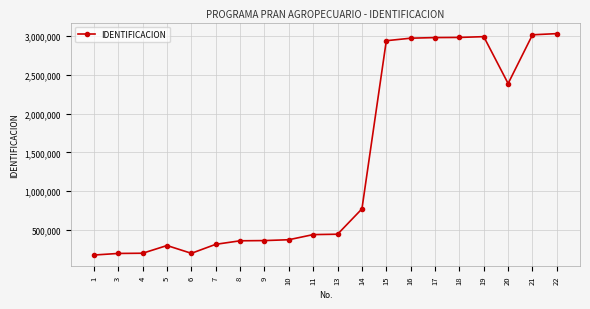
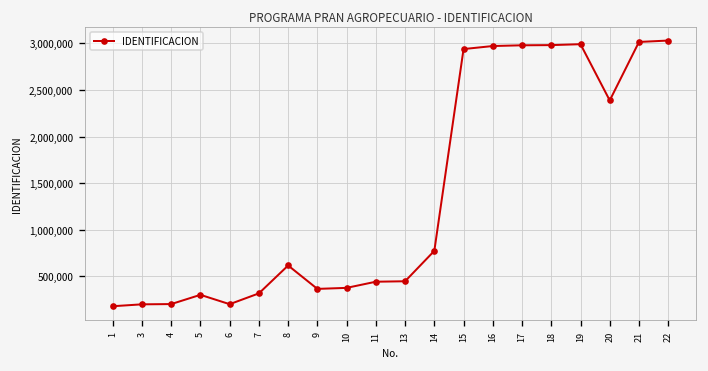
  {
    "1": "200,000",
    "3": "200,000",
    "4": "200,000",
    "5": "300,000",
    "6": "200,000",
    "7": "300,000",
-   "8": "400,000",
+   "8": "600,000",
    "9": "400,000",
    "10": "400,000",
    "11": "400,000",
    "13": "400,000",
    "14": "800,000",
    "15": "2,900,000",
    "16": "3,000,000",
    "17": "3,000,000",
    "18": "3,000,000",
    "19": "3,000,000",
    "20": "2,400,000",
    "21": "3,000,000",
    "22": "3,000,000"
  }
